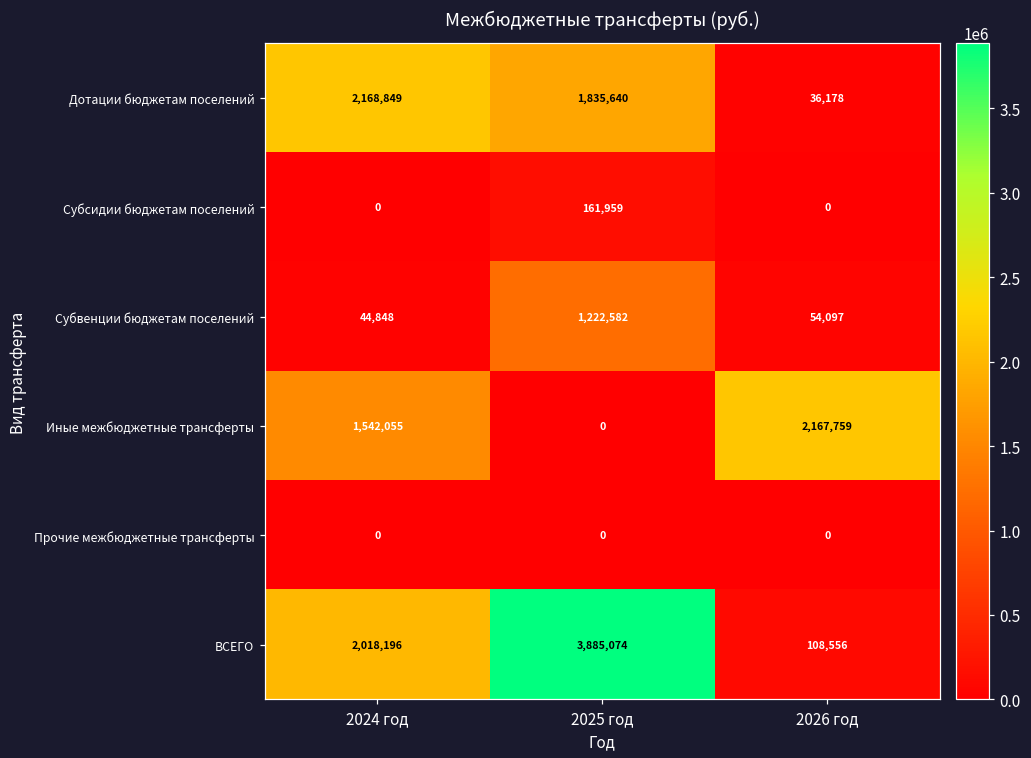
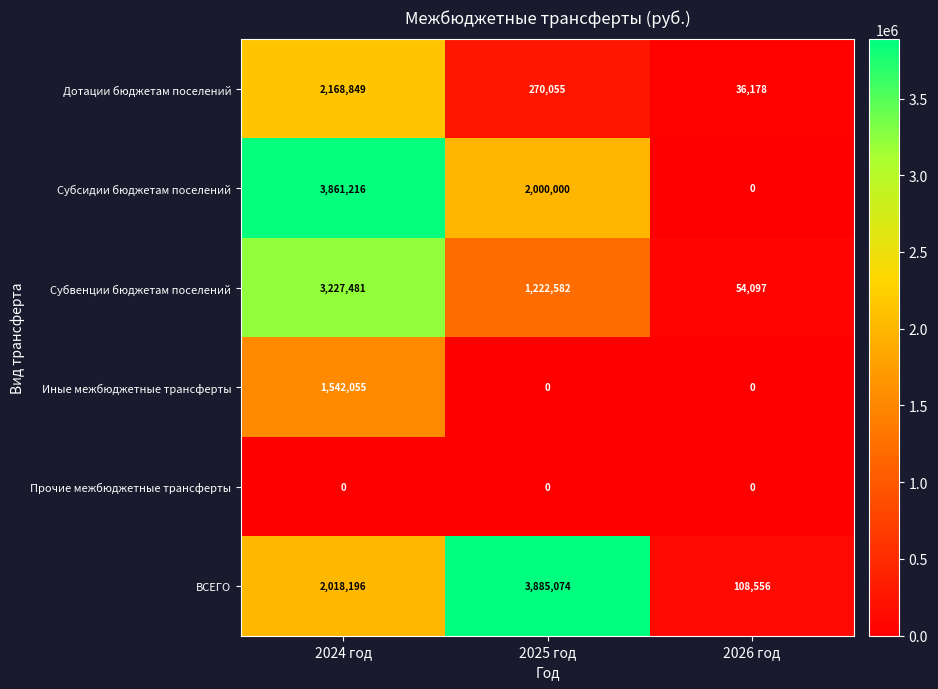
  {
    "Дотации бюджетам поселений": {
      "2024 год": "2,168,849",
-     "2025 год": "1,835,640",
+     "2025 год": "270,055",
      "2026 год": "36,178"
    },
    "Субсидии бюджетам поселений": {
-     "2024 год": "0",
-     "2025 год": "161,959",
+     "2024 год": "3,861,216",
+     "2025 год": "2,000,000",
      "2026 год": "0"
    },
    "Субвенции бюджетам поселений": {
-     "2024 год": "44,848",
+     "2024 год": "3,227,481",
      "2025 год": "1,222,582",
      "2026 год": "54,097"
    },
    "Иные межбюджетные трансферты": {
      "2024 год": "1,542,055",
      "2025 год": "0",
-     "2026 год": "2,167,759"
+     "2026 год": "0"
    },
    "Прочие межбюджетные трансферты": {
      "2024 год": "0",
      "2025 год": "0",
      "2026 год": "0"
    },
    "ВСЕГО": {
      "2024 год": "2,018,196",
      "2025 год": "3,885,074",
      "2026 год": "108,556"
    }
  }
